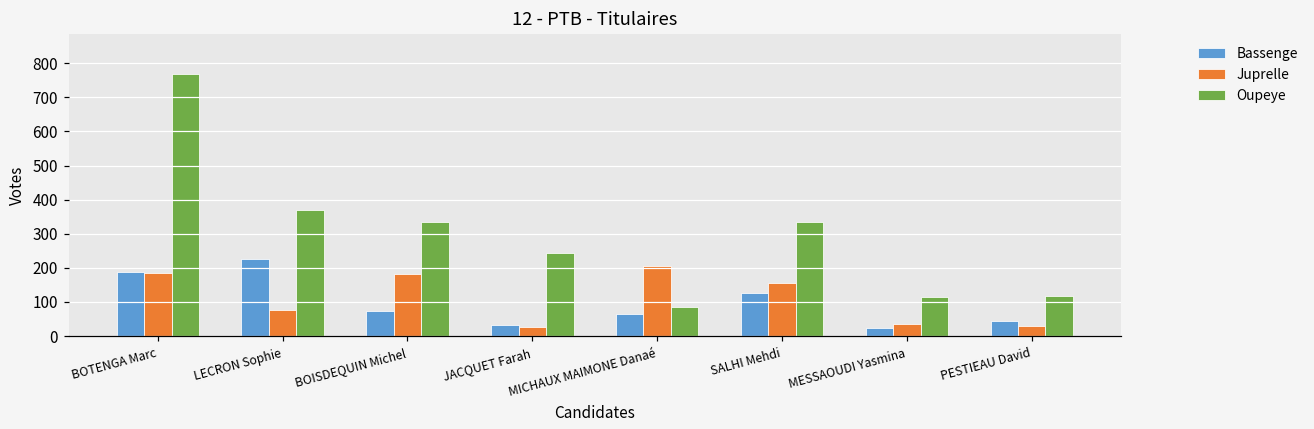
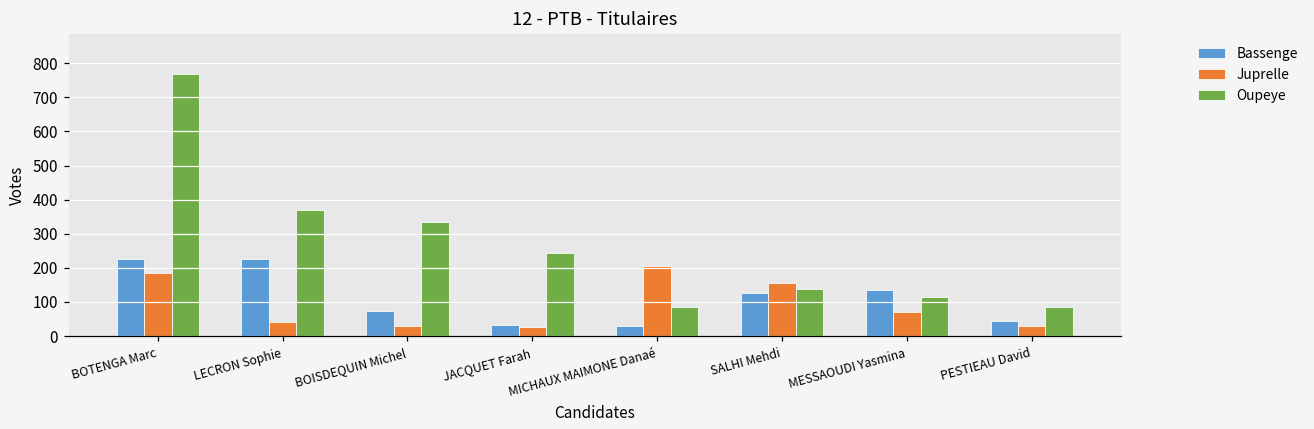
  {
    "Bassenge": {
-     "BOTENGA Marc": 190,
+     "BOTENGA Marc": 230,
      "LECRON Sophie": 230,
      "BOISDEQUIN Michel": 70,
      "JACQUET Farah": 30,
-     "MICHAUX MAIMONE Danaé": 60,
+     "MICHAUX MAIMONE Danaé": 30,
      "SALHI Mehdi": 130,
-     "MESSAOUDI Yasmina": 20,
+     "MESSAOUDI Yasmina": 140,
      "PESTIEAU David": 40
    },
    "Juprelle": {
      "BOTENGA Marc": 190,
-     "LECRON Sophie": 80,
-     "BOISDEQUIN Michel": 180,
+     "LECRON Sophie": 40,
+     "BOISDEQUIN Michel": 30,
      "JACQUET Farah": 30,
      "MICHAUX MAIMONE Danaé": 210,
      "SALHI Mehdi": 160,
-     "MESSAOUDI Yasmina": 40,
+     "MESSAOUDI Yasmina": 70,
      "PESTIEAU David": 30
    },
    "Oupeye": {
      "BOTENGA Marc": 770,
      "LECRON Sophie": 370,
      "BOISDEQUIN Michel": 330,
      "JACQUET Farah": 240,
      "MICHAUX MAIMONE Danaé": 90,
-     "SALHI Mehdi": 330,
+     "SALHI Mehdi": 140,
      "MESSAOUDI Yasmina": 120,
-     "PESTIEAU David": 120
+     "PESTIEAU David": 90
    }
  }
